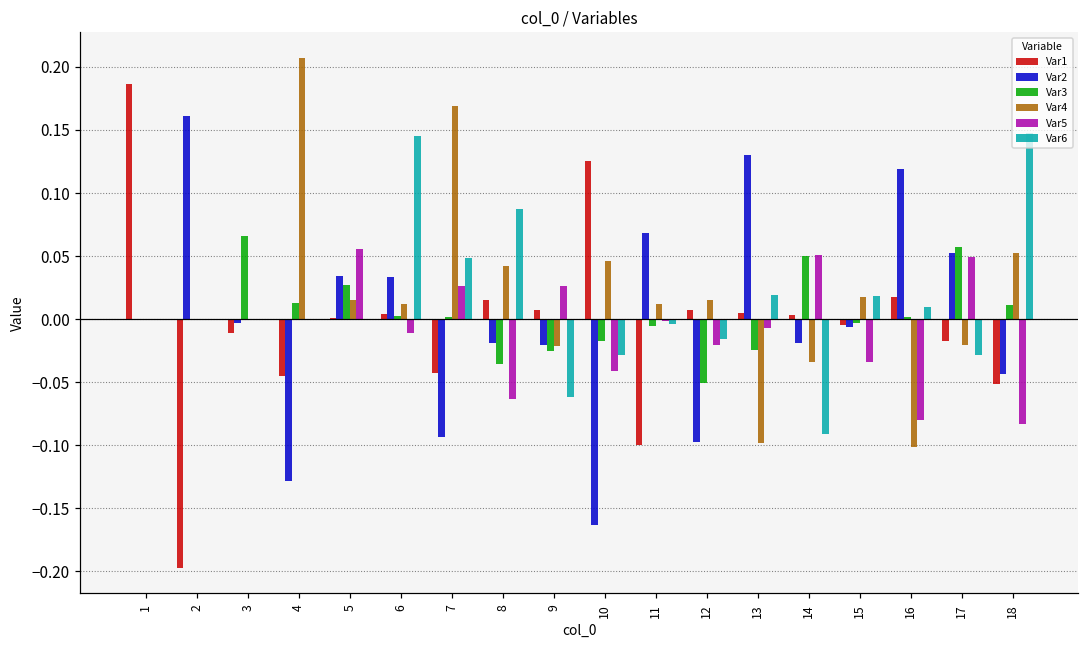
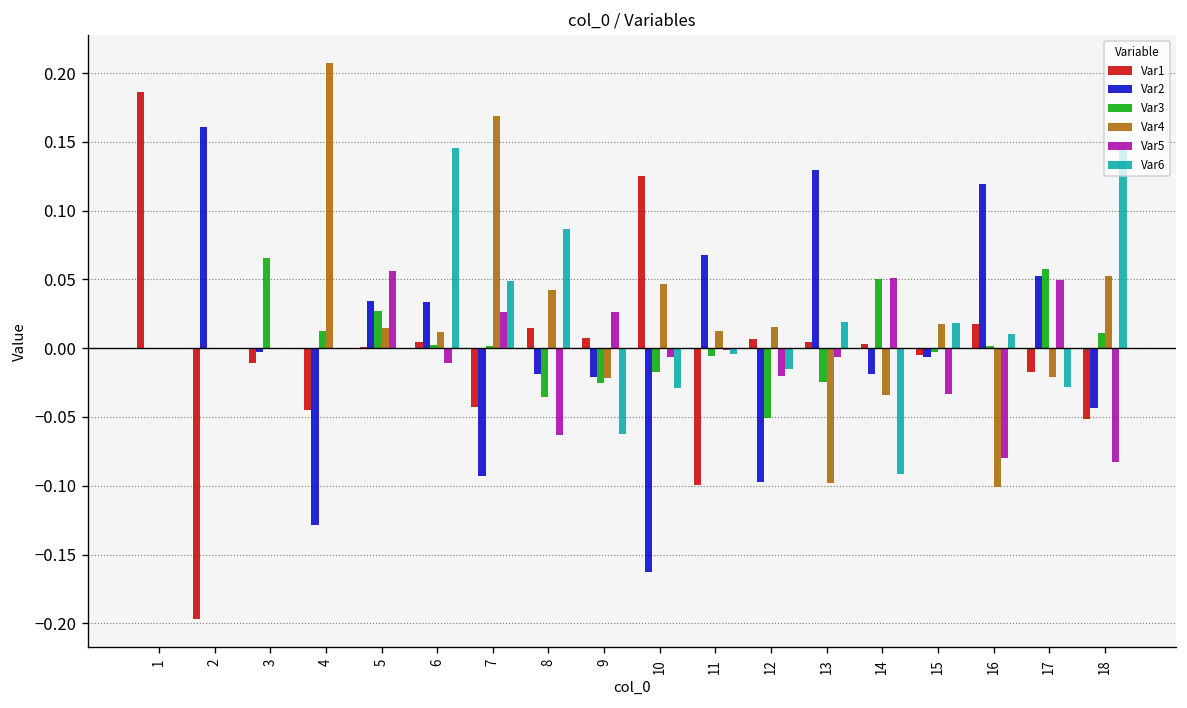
  {
    "Var1": {
      "1": 0.186,
      "2": -0.197,
      "3": -0.011,
      "4": -0.045,
      "6": 0.004,
      "7": -0.043,
      "8": 0.015,
      "9": 0.007,
      "10": 0.125,
      "11": -0.100,
      "12": 0.007,
      "13": 0.005,
      "14": 0.003,
      "15": -0.005,
      "16": 0.018,
      "17": -0.017,
      "18": -0.052
    },
    "Var2": {
      "1": 0.000,
      "2": 0.161,
      "3": -0.003,
      "4": -0.128,
      "5": 0.034,
      "6": 0.033,
      "7": -0.093,
      "8": -0.019,
      "9": -0.021,
      "10": -0.163,
      "11": 0.068,
      "12": -0.097,
      "13": 0.130,
      "14": -0.019,
      "15": -0.007,
      "16": 0.119,
      "17": 0.052,
      "18": -0.043
    },
    "Var3": {
      "1": 0.000,
      "2": 0.000,
      "3": 0.066,
      "4": 0.013,
      "5": 0.027,
      "6": 0.002,
      "8": -0.036,
      "9": -0.025,
      "10": -0.017,
      "11": -0.005,
      "12": -0.050,
      "13": -0.025,
      "14": 0.050,
      "15": -0.003,
      "17": 0.058,
      "18": 0.011
    },
    "Var4": {
      "1": 0.000,
      "2": 0.000,
      "3": 0.000,
      "4": 0.207,
      "5": 0.015,
      "6": 0.012,
      "7": 0.169,
      "8": 0.043,
      "9": -0.022,
      "10": 0.046,
      "11": 0.012,
      "12": 0.015,
      "13": -0.098,
      "14": -0.034,
      "15": 0.017,
      "16": -0.101,
      "17": -0.021,
      "18": 0.052
    },
    "Var5": {
      "1": 0.000,
      "2": 0.000,
      "3": 0.000,
      "4": 0.000,
      "5": 0.056,
      "6": -0.011,
      "7": 0.027,
      "8": -0.063,
      "9": 0.026,
-     "10": -0.041,
+     "10": -0.006,
      "12": -0.021,
      "13": -0.007,
      "14": 0.051,
      "15": -0.034,
      "16": -0.080,
      "17": 0.050,
      "18": -0.083
    },
    "Var6": {
      "1": 0.000,
      "2": 0.000,
      "3": 0.000,
      "4": 0.000,
      "5": 0.000,
      "6": 0.145,
      "7": 0.049,
      "8": 0.087,
      "9": -0.062,
      "10": -0.029,
      "11": -0.004,
      "12": -0.015,
      "13": 0.019,
      "14": -0.091,
      "15": 0.018,
      "16": 0.010,
      "17": -0.028
    }
  }
